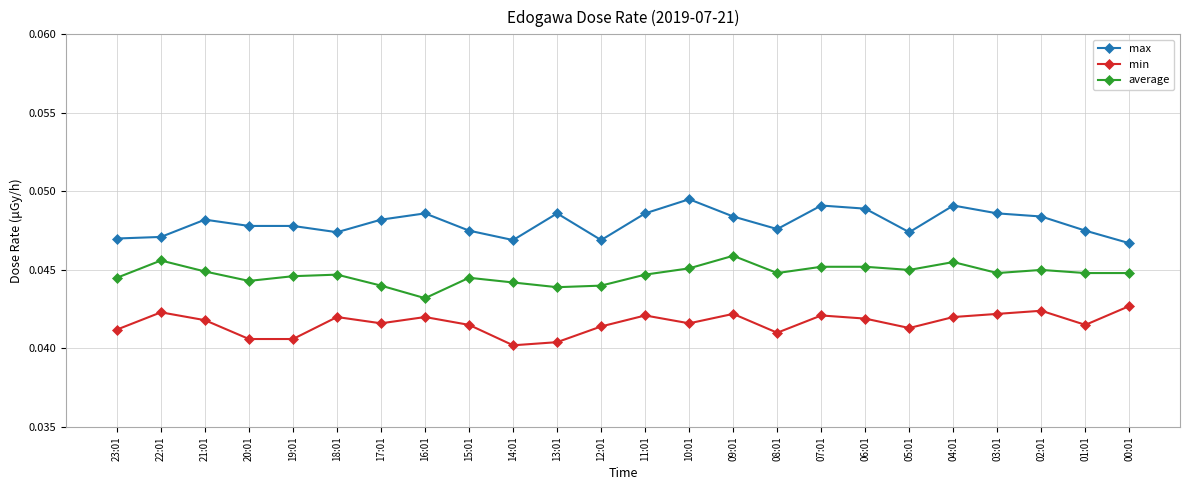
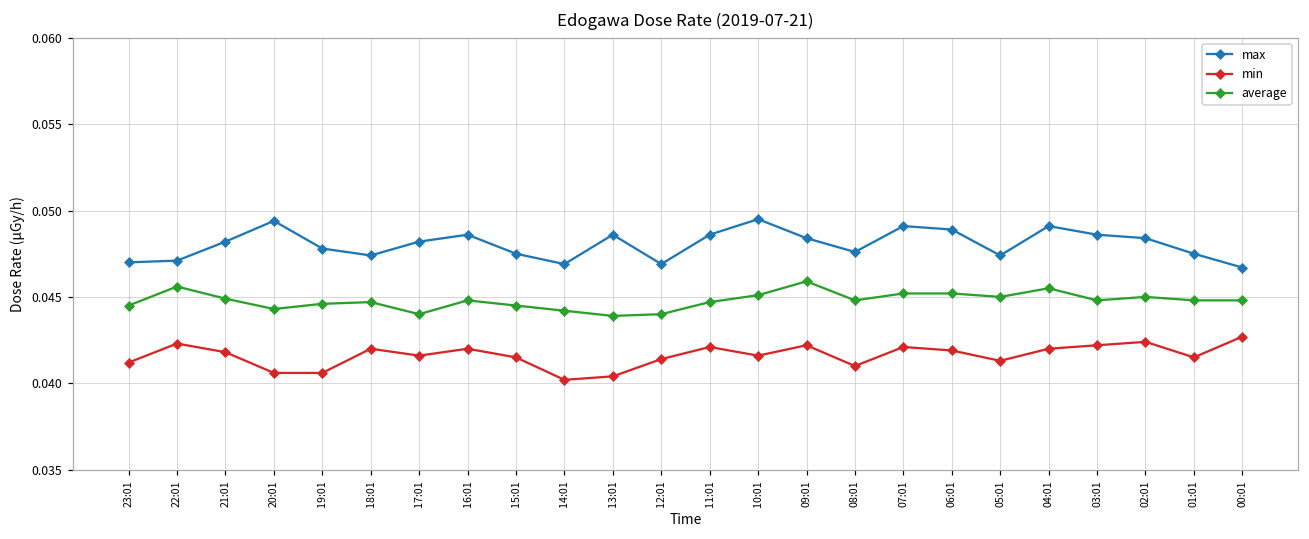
  {
    "max": {
      "23:01": 0.0470,
      "22:01": 0.0471,
      "21:01": 0.0482,
-     "20:01": 0.0478,
+     "20:01": 0.0494,
      "19:01": 0.0478,
      "18:01": 0.0474,
      "17:01": 0.0482,
      "16:01": 0.0486,
      "15:01": 0.0475,
      "14:01": 0.0469,
      "13:01": 0.0486,
      "12:01": 0.0469,
      "11:01": 0.0486,
      "10:01": 0.0495,
      "09:01": 0.0484,
      "08:01": 0.0476,
      "07:01": 0.0491,
      "06:01": 0.0489,
      "05:01": 0.0474,
      "04:01": 0.0491,
      "03:01": 0.0486,
      "02:01": 0.0484,
      "01:01": 0.0475,
      "00:01": 0.0467
    },
    "min": {
      "23:01": 0.0412,
      "22:01": 0.0423,
      "21:01": 0.0418,
      "20:01": 0.0406,
      "19:01": 0.0406,
      "18:01": 0.0420,
      "17:01": 0.0416,
      "16:01": 0.0420,
      "15:01": 0.0415,
      "14:01": 0.0402,
      "13:01": 0.0404,
      "12:01": 0.0414,
      "11:01": 0.0421,
      "10:01": 0.0416,
      "09:01": 0.0422,
      "08:01": 0.0410,
      "07:01": 0.0421,
      "06:01": 0.0419,
      "05:01": 0.0413,
      "04:01": 0.0420,
      "03:01": 0.0422,
      "02:01": 0.0424,
      "01:01": 0.0415,
      "00:01": 0.0427
    },
    "average": {
      "23:01": 0.0445,
      "22:01": 0.0456,
      "21:01": 0.0449,
      "20:01": 0.0443,
      "19:01": 0.0446,
      "18:01": 0.0447,
      "17:01": 0.0440,
-     "16:01": 0.0432,
+     "16:01": 0.0448,
      "15:01": 0.0445,
      "14:01": 0.0442,
      "13:01": 0.0439,
      "12:01": 0.0440,
      "11:01": 0.0447,
      "10:01": 0.0451,
      "09:01": 0.0459,
      "08:01": 0.0448,
      "07:01": 0.0452,
      "06:01": 0.0452,
      "05:01": 0.0450,
      "04:01": 0.0455,
      "03:01": 0.0448,
      "02:01": 0.0450,
      "01:01": 0.0448,
      "00:01": 0.0448
    }
  }
